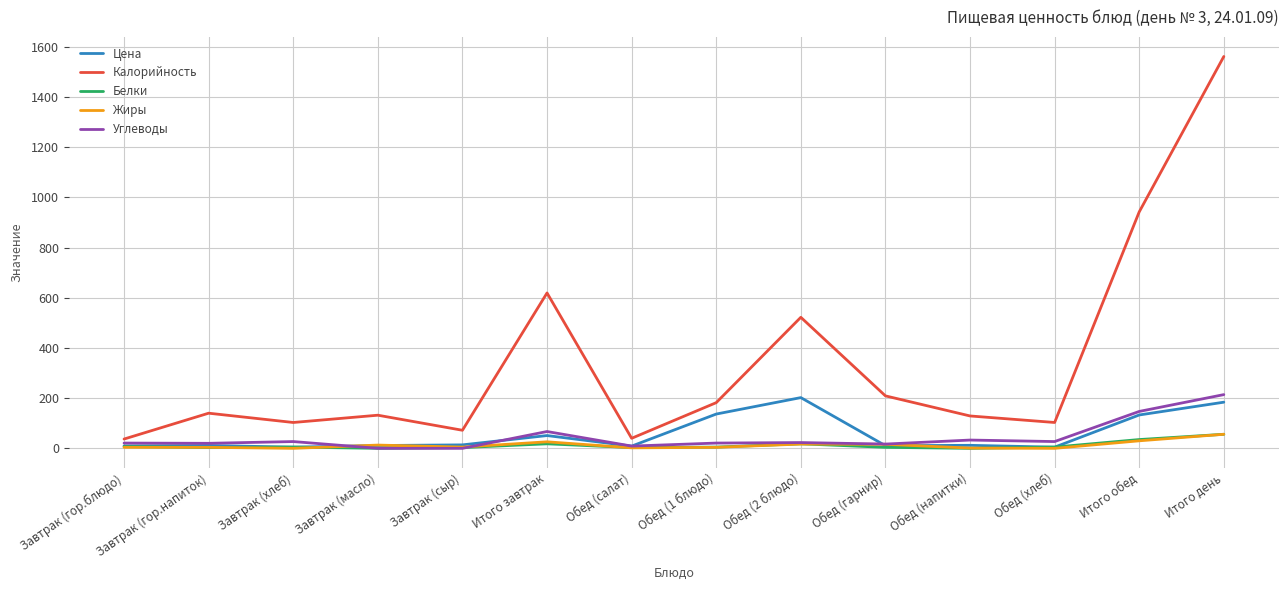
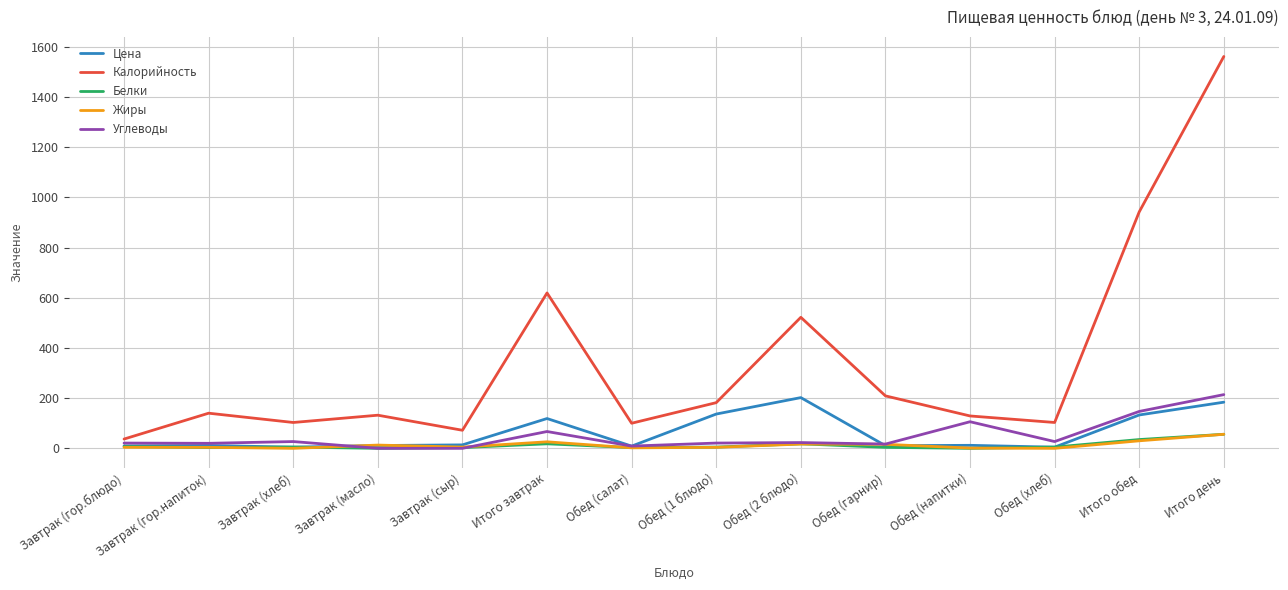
  {
    "Цена": {
-     "Итого завтрак": 50,
+     "Итого завтрак": 120,
      "Обед (1 блюдо)": 140,
      "Обед (2 блюдо)": 200,
      "Обед (напитки)": 10,
      "Итого обед": 130,
      "Итого день": 180
    },
    "Калорийность": {
      "Завтрак (гор.блюдо)": 40,
      "Завтрак (гор.напиток)": 140,
      "Завтрак (хлеб)": 100,
      "Завтрак (масло)": 130,
      "Завтрак (сыр)": 70,
      "Итого завтрак": 620,
-     "Обед (салат)": 40,
+     "Обед (салат)": 100,
      "Обед (1 блюдо)": 180,
      "Обед (2 блюдо)": 520,
      "Обед (гарнир)": 210,
      "Обед (напитки)": 130,
      "Обед (хлеб)": 100,
      "Итого обед": 940,
      "Итого день": 1560
    },
    "Углеводы": {
      "Завтрак (гор.блюдо)": 20,
      "Завтрак (хлеб)": 30,
      "Итого завтрак": 70,
      "Обед (1 блюдо)": 20,
-     "Обед (напитки)": 30,
+     "Обед (напитки)": 110,
      "Обед (хлеб)": 30,
      "Итого обед": 150,
      "Итого день": 210
    }
  }
